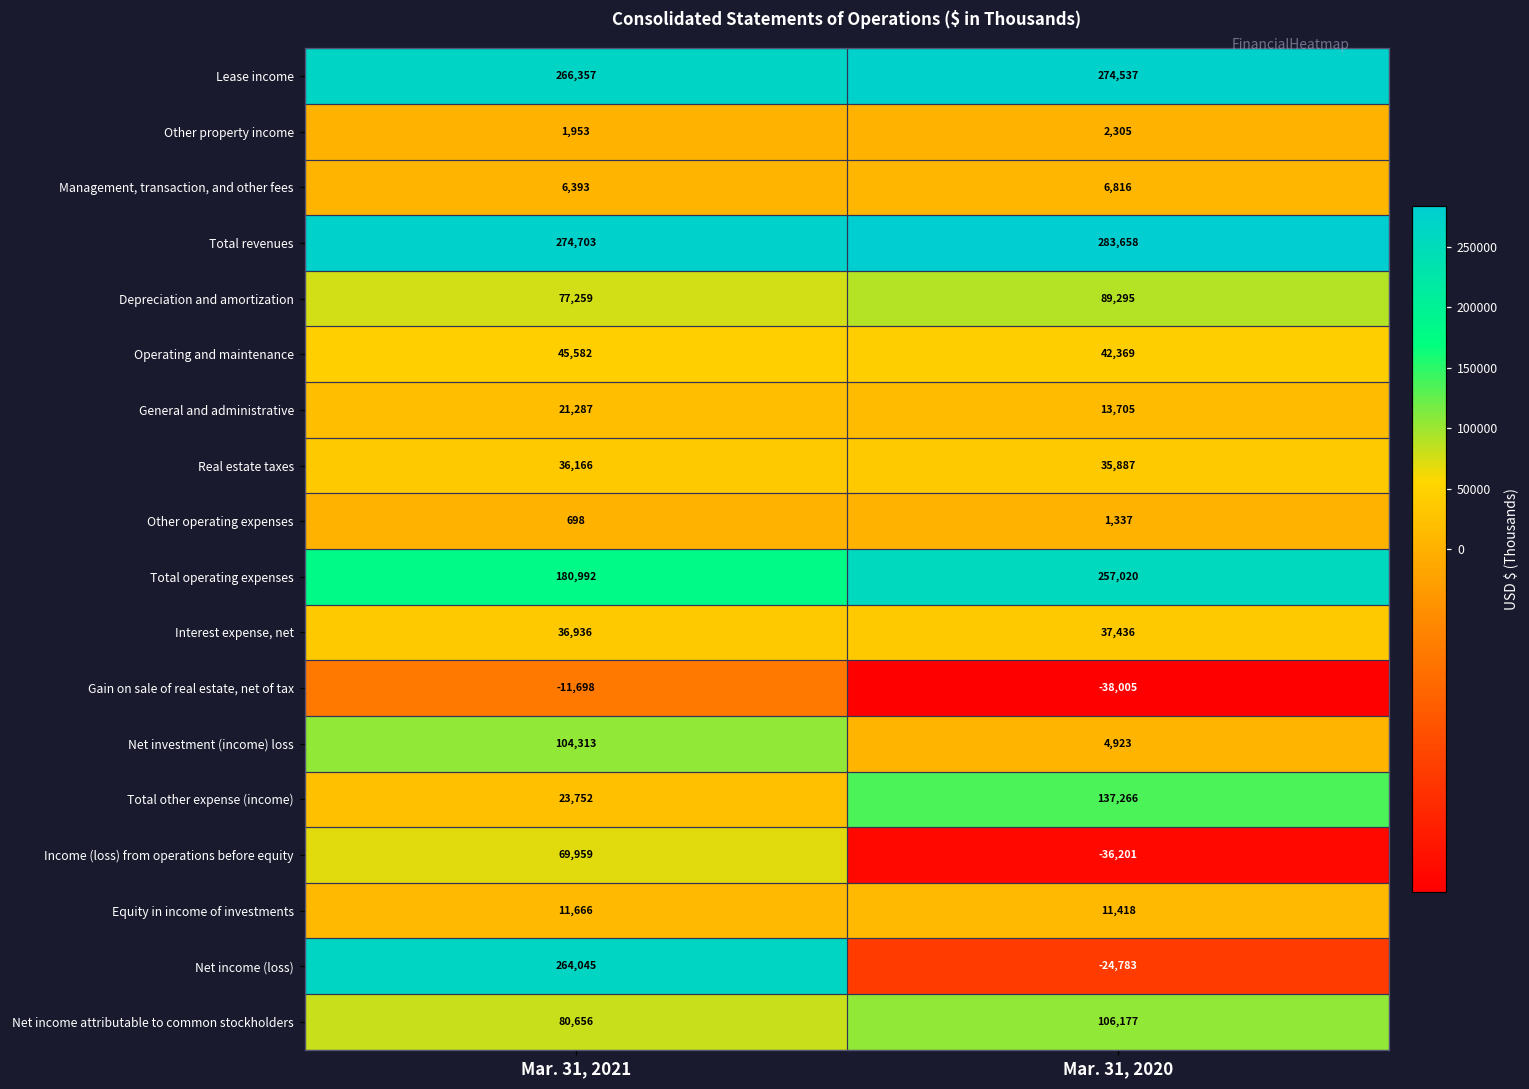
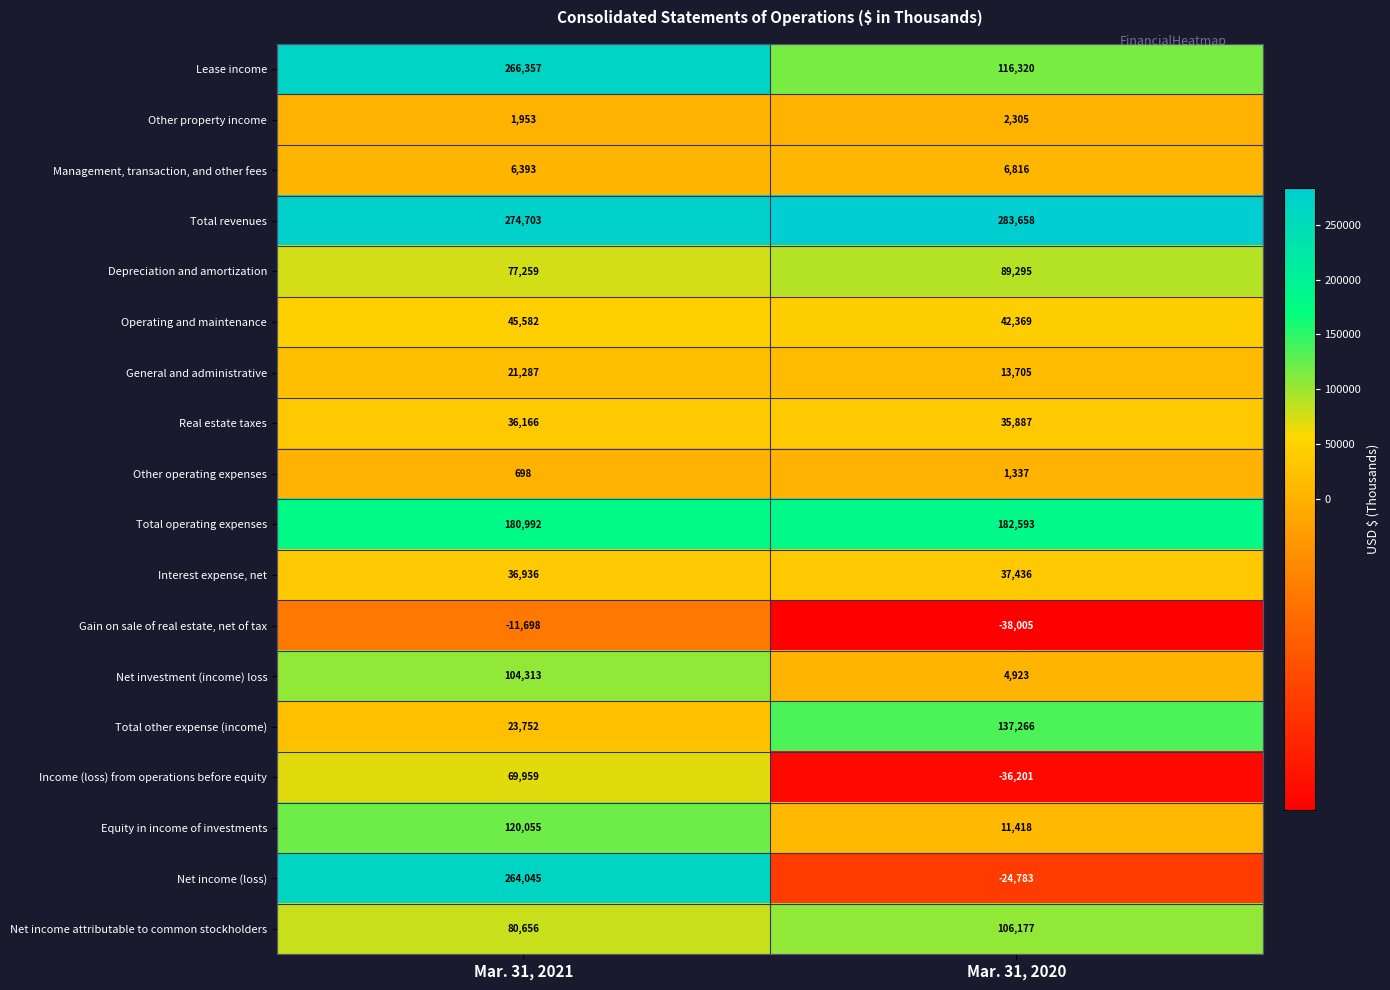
  {
    "Lease income": {
      "Mar. 31, 2021": "266,357",
-     "Mar. 31, 2020": "274,537"
+     "Mar. 31, 2020": "116,320"
    },
    "Other property income": {
      "Mar. 31, 2021": "1,953",
      "Mar. 31, 2020": "2,305"
    },
    "Management, transaction, and other fees": {
      "Mar. 31, 2021": "6,393",
      "Mar. 31, 2020": "6,816"
    },
    "Total revenues": {
      "Mar. 31, 2021": "274,703",
      "Mar. 31, 2020": "283,658"
    },
    "Depreciation and amortization": {
      "Mar. 31, 2021": "77,259",
      "Mar. 31, 2020": "89,295"
    },
    "Operating and maintenance": {
      "Mar. 31, 2021": "45,582",
      "Mar. 31, 2020": "42,369"
    },
    "General and administrative": {
      "Mar. 31, 2021": "21,287",
      "Mar. 31, 2020": "13,705"
    },
    "Real estate taxes": {
      "Mar. 31, 2021": "36,166",
      "Mar. 31, 2020": "35,887"
    },
    "Other operating expenses": {
      "Mar. 31, 2021": "698",
      "Mar. 31, 2020": "1,337"
    },
    "Total operating expenses": {
      "Mar. 31, 2021": "180,992",
-     "Mar. 31, 2020": "257,020"
+     "Mar. 31, 2020": "182,593"
    },
    "Interest expense, net": {
      "Mar. 31, 2021": "36,936",
      "Mar. 31, 2020": "37,436"
    },
    "Gain on sale of real estate, net of tax": {
      "Mar. 31, 2021": "-11,698",
      "Mar. 31, 2020": "-38,005"
    },
    "Net investment (income) loss": {
      "Mar. 31, 2021": "104,313",
      "Mar. 31, 2020": "4,923"
    },
    "Total other expense (income)": {
      "Mar. 31, 2021": "23,752",
      "Mar. 31, 2020": "137,266"
    },
    "Income (loss) from operations before equity": {
      "Mar. 31, 2021": "69,959",
      "Mar. 31, 2020": "-36,201"
    },
    "Equity in income of investments": {
-     "Mar. 31, 2021": "11,666",
+     "Mar. 31, 2021": "120,055",
      "Mar. 31, 2020": "11,418"
    },
    "Net income (loss)": {
      "Mar. 31, 2021": "264,045",
      "Mar. 31, 2020": "-24,783"
    },
    "Net income attributable to common stockholders": {
      "Mar. 31, 2021": "80,656",
      "Mar. 31, 2020": "106,177"
    }
  }
